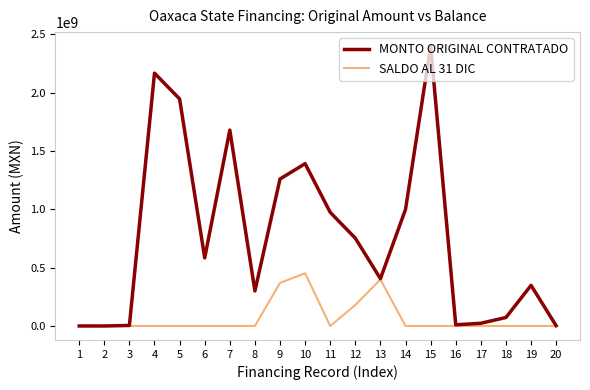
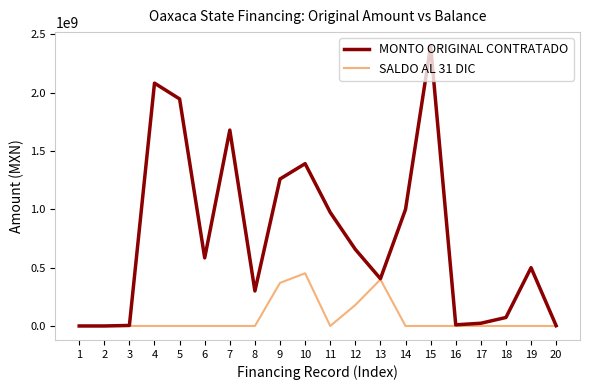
  {
    "MONTO ORIGINAL CONTRATADO": {
-     "4": 2170000000,
+     "4": 2080000000,
      "5": 1950000000,
      "6": 580000000,
      "7": 1680000000,
      "8": 300000000,
      "9": 1260000000,
      "10": 1390000000,
      "11": 970000000,
-     "12": 750000000,
+     "12": 660000000,
      "14": 1000000000,
      "17": 20000000,
      "18": 70000000,
-     "19": 350000000
+     "19": 500000000
    },
    "SALDO AL 31 DIC": {
      "4": 0,
      "5": 0,
      "6": 0,
      "7": 0,
      "8": 0,
      "9": 370000000,
      "10": 450000000,
      "11": 0,
      "12": 180000000,
      "14": 0,
      "15": 0,
      "17": 0,
      "18": 0,
      "19": 0
    }
  }
